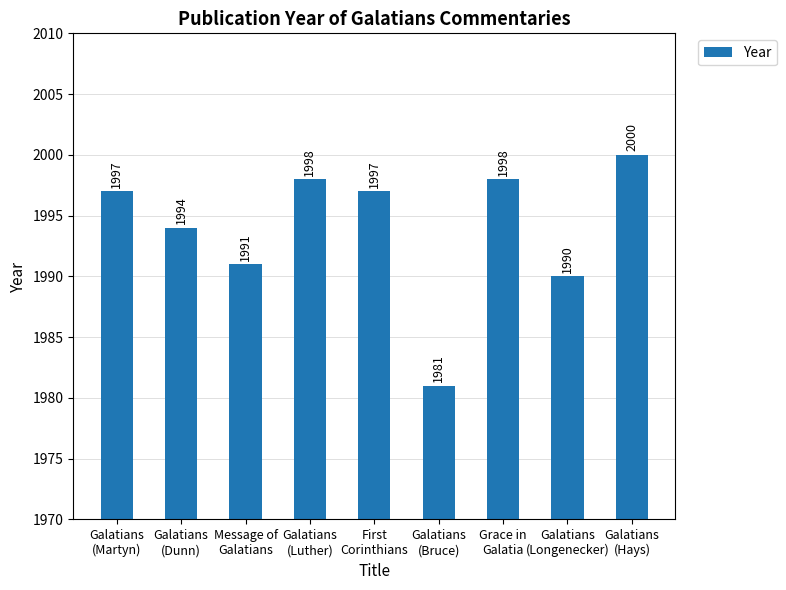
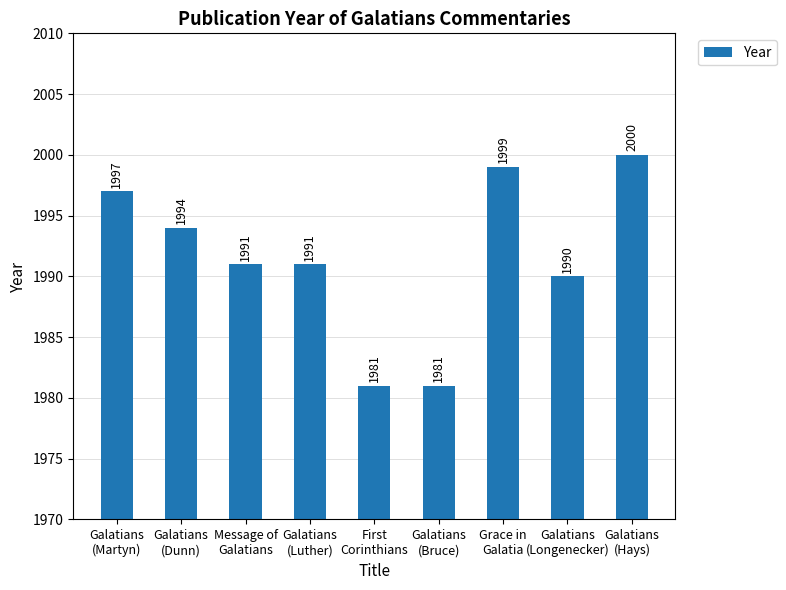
  {
    "Galatians (Martyn)": 1997,
    "Galatians (Dunn)": 1994,
    "Message of Galatians": 1991,
-   "Galatians (Luther)": 1998,
-   "First Corinthians": 1997,
+   "Galatians (Luther)": 1991,
+   "First Corinthians": 1981,
    "Galatians (Bruce)": 1981,
-   "Grace in Galatia": 1998,
+   "Grace in Galatia": 1999,
    "Galatians (Longenecker)": 1990,
    "Galatians (Hays)": 2000
  }
